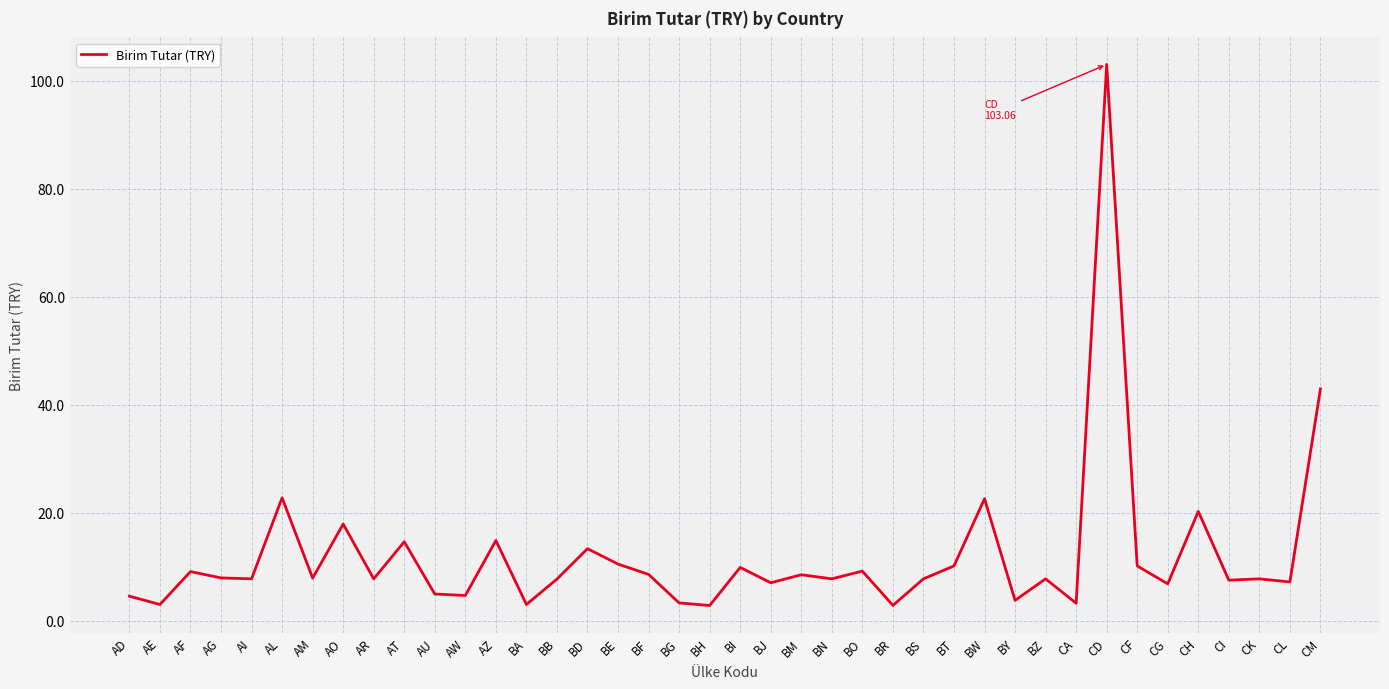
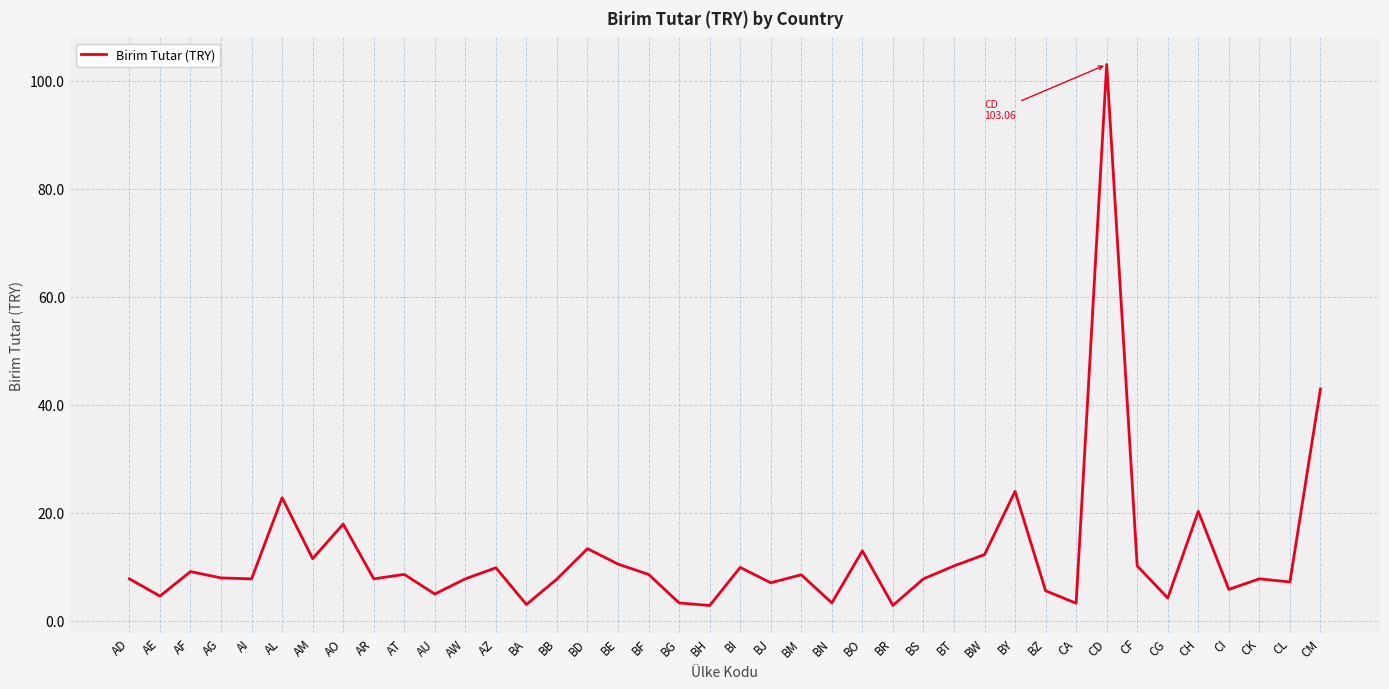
  {
-   "AD": 5,
-   "AE": 3,
+   "AD": 8,
+   "AE": 5,
    "AF": 9,
    "AG": 8,
    "AI": 8,
    "AL": 23,
-   "AM": 8,
+   "AM": 11,
    "AO": 18,
    "AR": 8,
-   "AT": 15,
+   "AT": 9,
    "AU": 5,
-   "AW": 5,
-   "AZ": 15,
+   "AW": 8,
+   "AZ": 10,
    "BA": 3,
    "BB": 8,
    "BD": 13,
    "BE": 10,
    "BF": 9,
    "BG": 3,
    "BH": 3,
    "BI": 10,
    "BJ": 7,
    "BM": 8,
-   "BN": 8,
-   "BO": 9,
+   "BN": 3,
+   "BO": 13,
    "BR": 3,
    "BS": 8,
    "BT": 10,
-   "BW": 23,
-   "BY": 4,
-   "BZ": 8,
+   "BW": 12,
+   "BY": 24,
+   "BZ": 6,
    "CA": 3,
    "CF": 10,
-   "CG": 7,
+   "CG": 4,
    "CH": 20,
-   "CI": 7,
+   "CI": 6,
    "CK": 8,
    "CL": 7,
    "CM": 43
  }
